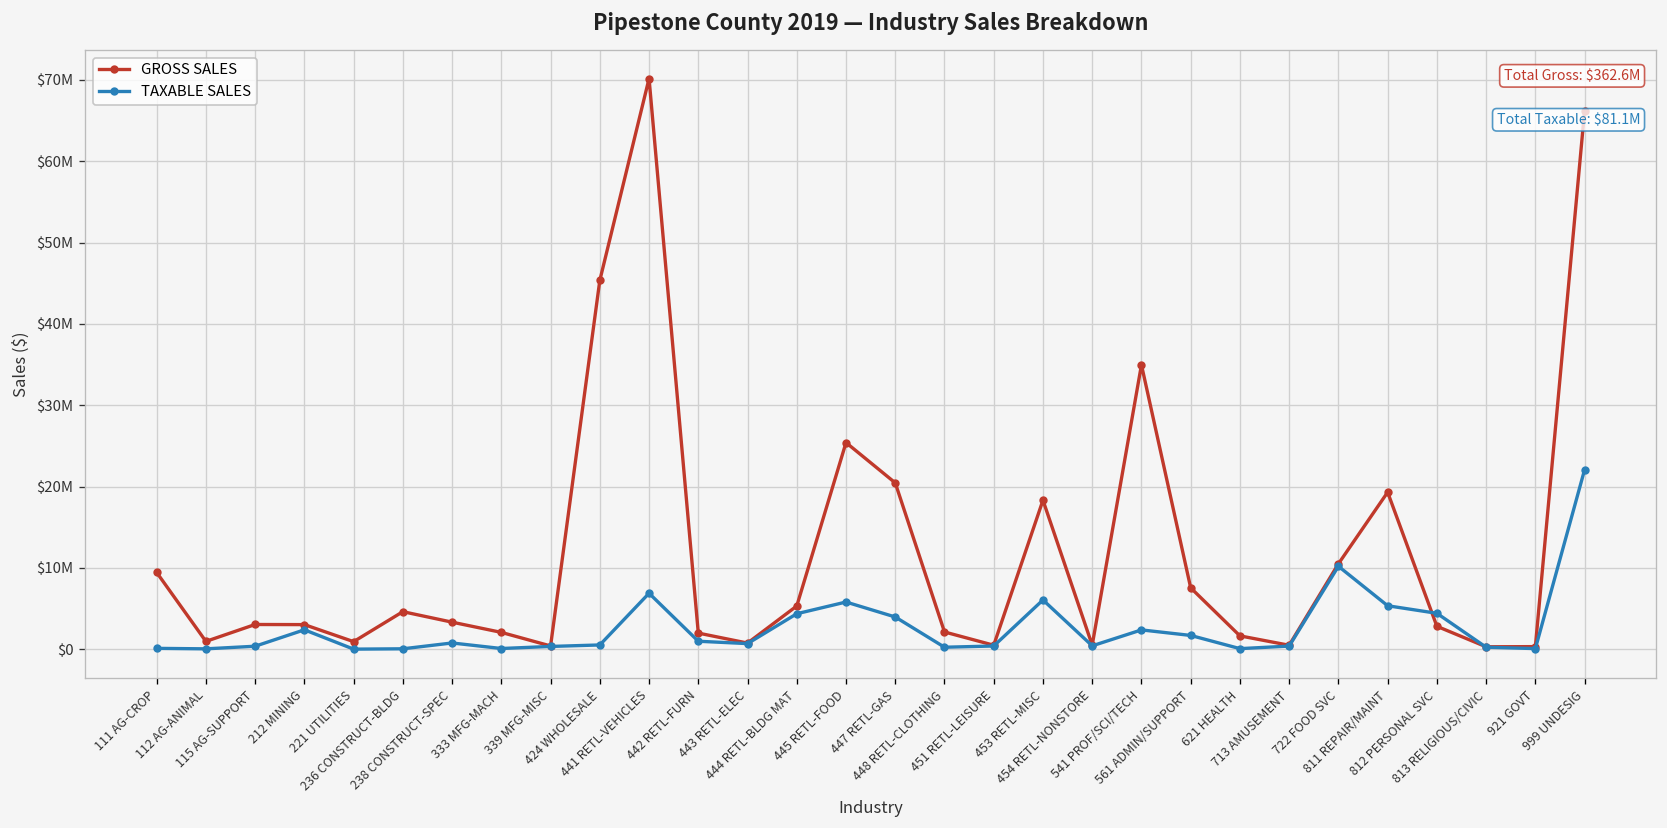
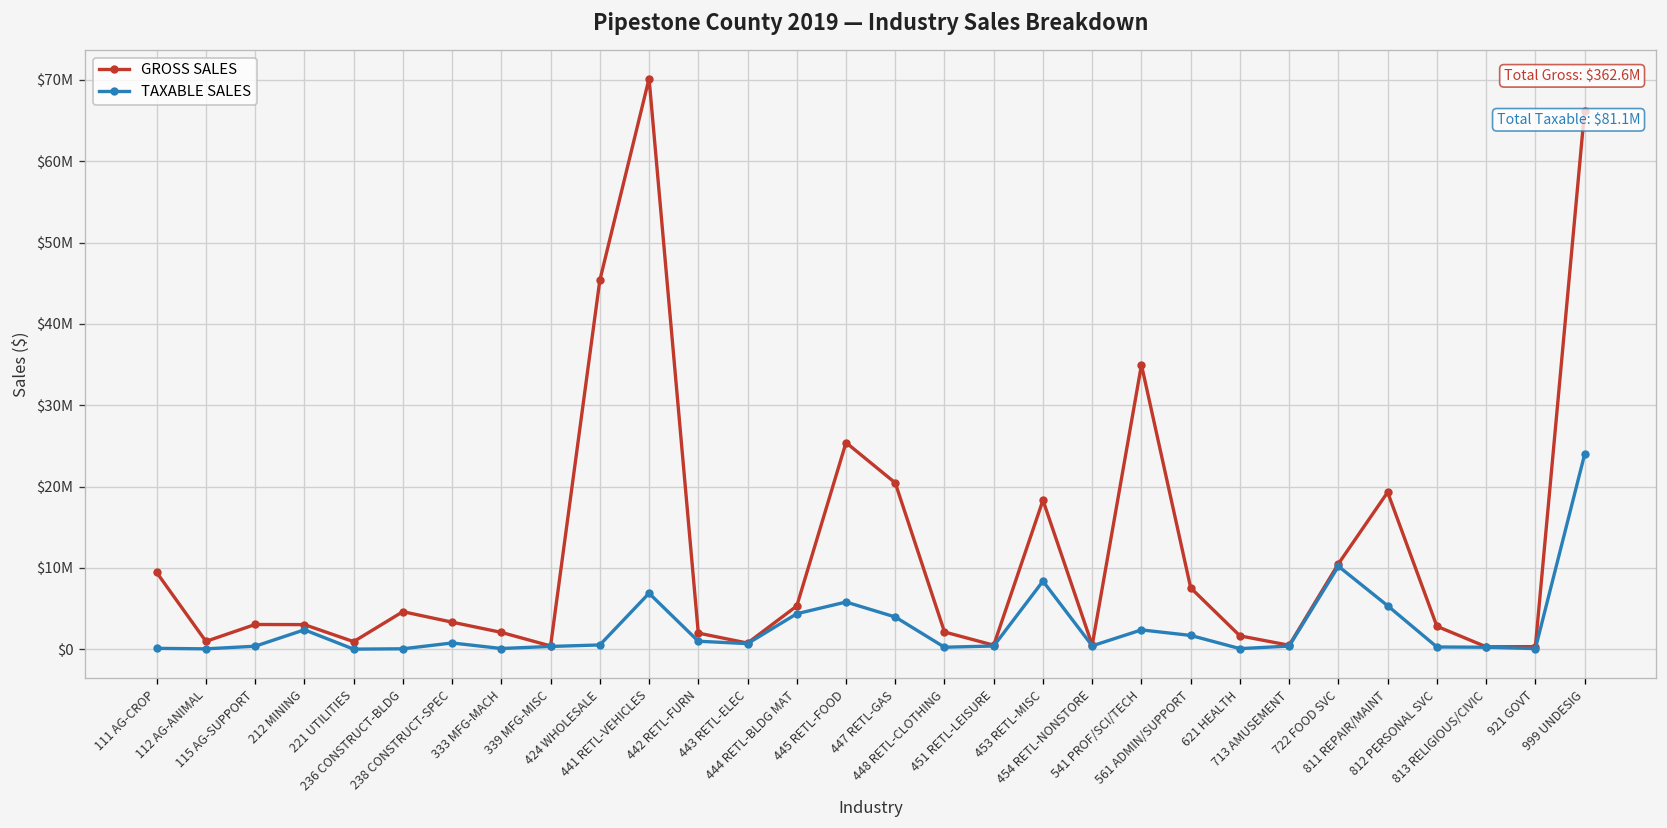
  {
    "GROSS SALES": {
      "111 AG-CROP": "$9000000",
      "112 AG-ANIMAL": "$1000000",
      "115 AG-SUPPORT": "$3000000",
      "212 MINING": "$3000000",
      "221 UTILITIES": "$1000000",
      "236 CONSTRUCT-BLDG": "$5000000",
      "238 CONSTRUCT-SPEC": "$3000000",
      "333 MFG-MACH": "$2000000",
      "424 WHOLESALE": "$45000000",
      "441 RETL-VEHICLES": "$70000000",
      "442 RETL-FURN": "$2000000",
      "444 RETL-BLDG MAT": "$5000000",
      "445 RETL-FOOD": "$25000000",
      "447 RETL-GAS": "$20000000",
      "448 RETL-CLOTHING": "$2000000",
      "453 RETL-MISC": "$18000000",
      "541 PROF/SCI/TECH": "$35000000",
      "561 ADMIN/SUPPORT": "$8000000",
      "621 HEALTH": "$2000000",
      "811 REPAIR/MAINT": "$19000000",
      "812 PERSONAL SVC": "$3000000"
    },
    "TAXABLE SALES": {
      "111 AG-CROP": "$0",
      "112 AG-ANIMAL": "$0",
      "115 AG-SUPPORT": "$0",
      "212 MINING": "$2000000",
      "221 UTILITIES": "$0",
      "236 CONSTRUCT-BLDG": "$0",
      "238 CONSTRUCT-SPEC": "$1000000",
      "333 MFG-MACH": "$0",
      "424 WHOLESALE": "$1000000",
      "441 RETL-VEHICLES": "$7000000",
      "442 RETL-FURN": "$1000000",
      "444 RETL-BLDG MAT": "$4000000",
      "445 RETL-FOOD": "$6000000",
      "447 RETL-GAS": "$4000000",
      "448 RETL-CLOTHING": "$0",
-     "453 RETL-MISC": "$6000000",
+     "453 RETL-MISC": "$8000000",
      "541 PROF/SCI/TECH": "$2000000",
      "561 ADMIN/SUPPORT": "$2000000",
      "621 HEALTH": "$0",
      "811 REPAIR/MAINT": "$5000000",
-     "812 PERSONAL SVC": "$4000000",
-     "999 UNDESIG": "$22000000"
+     "812 PERSONAL SVC": "$0",
+     "999 UNDESIG": "$24000000"
    }
  }
